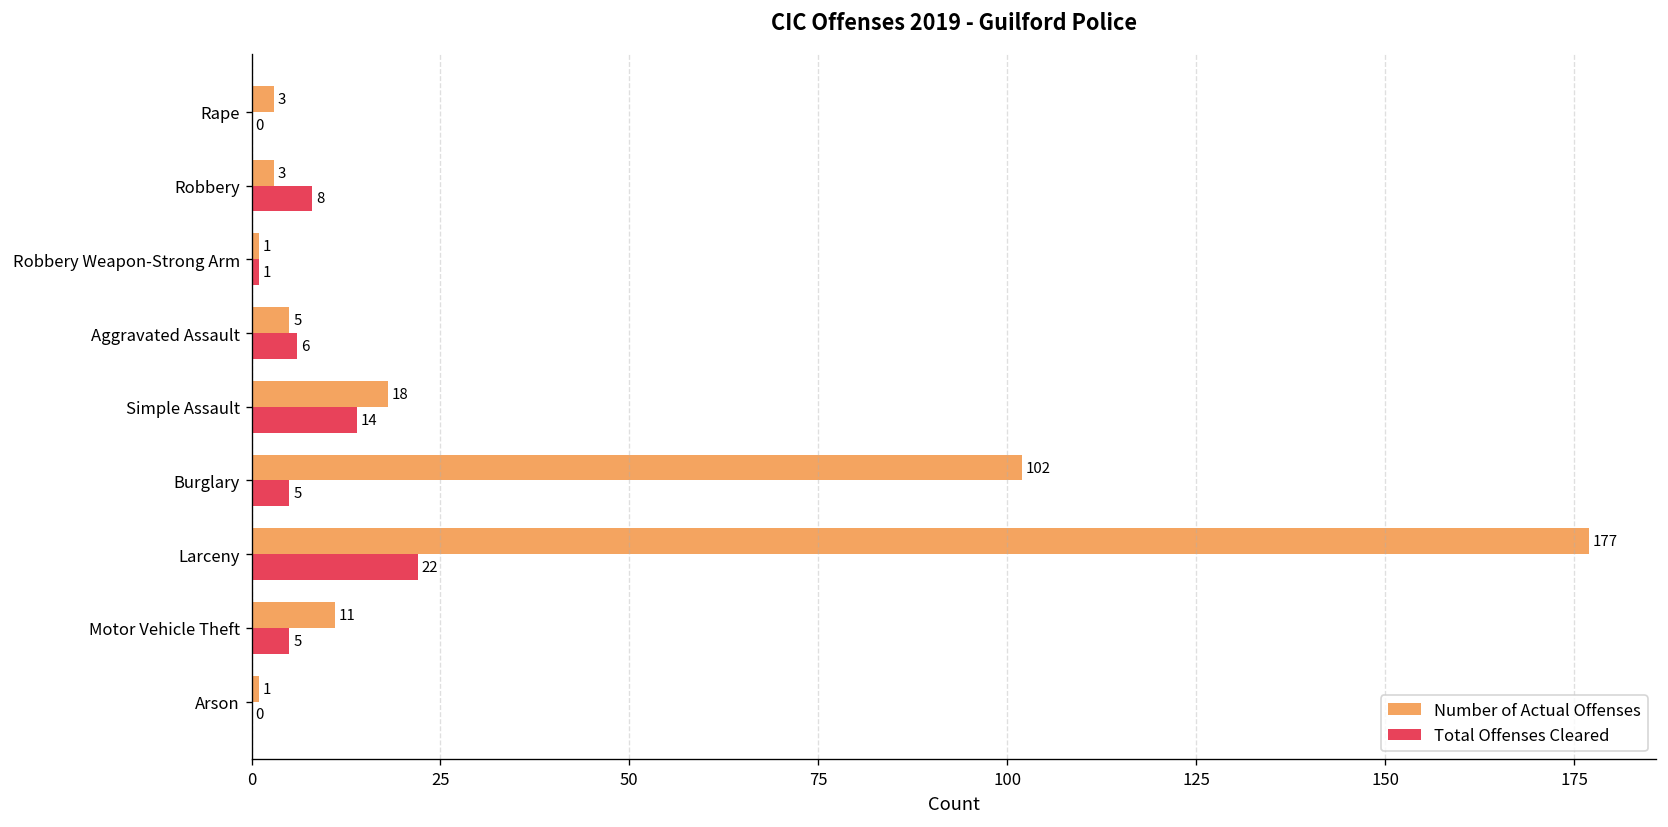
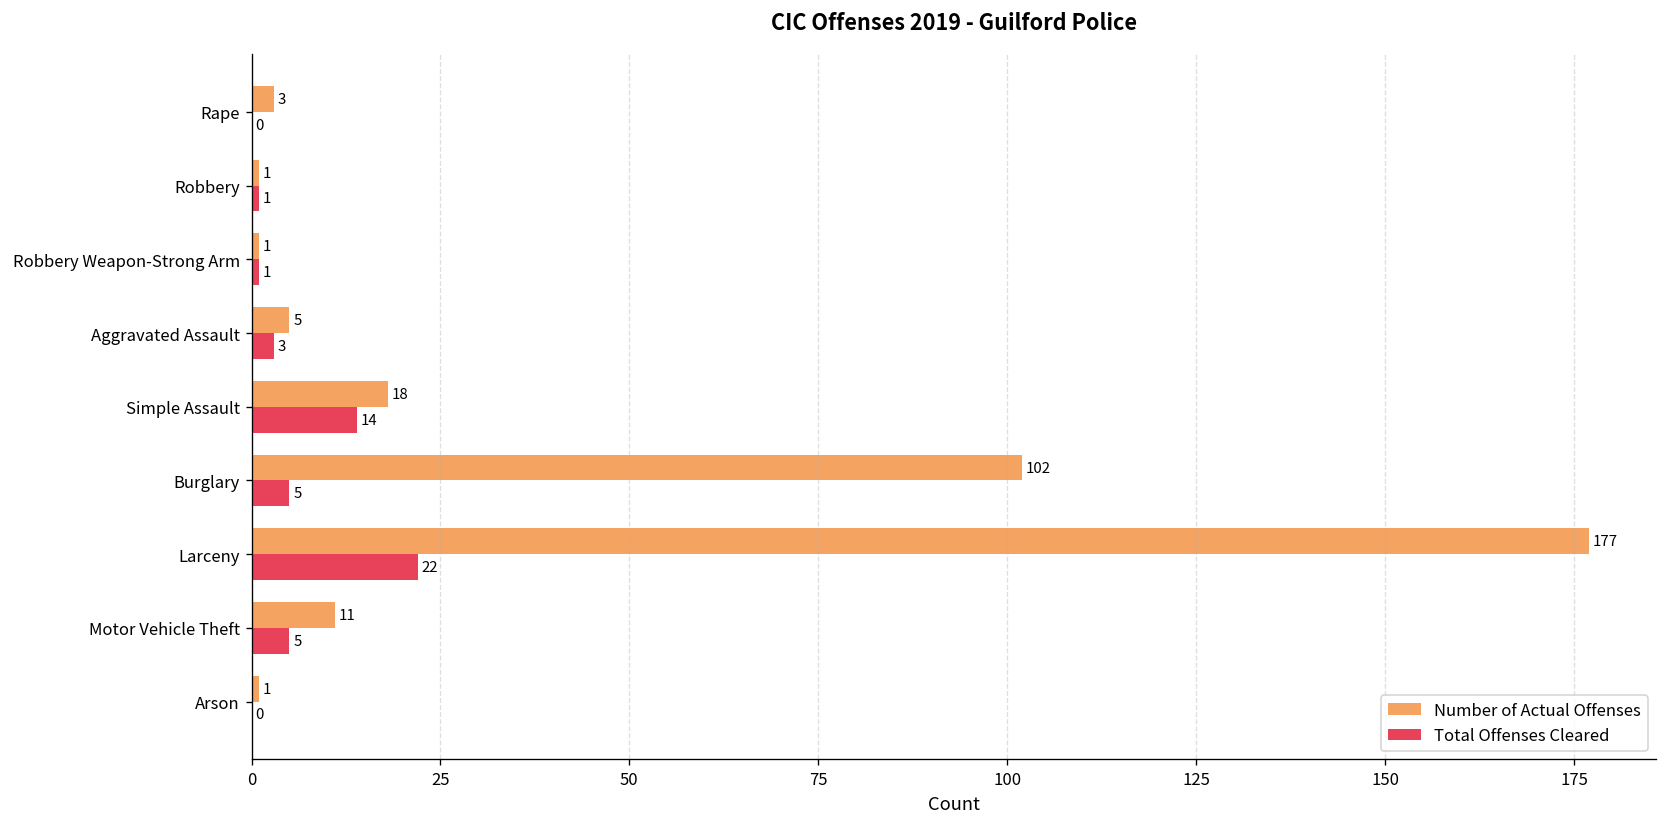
  {
    "Number of Actual Offenses": {
      "Rape": 3,
-     "Robbery": 3,
+     "Robbery": 1,
      "Robbery Weapon-Strong Arm": 1,
      "Aggravated Assault": 5,
      "Simple Assault": 18,
      "Burglary": 102,
      "Larceny": 177,
      "Motor Vehicle Theft": 11,
      "Arson": 1
    },
    "Total Offenses Cleared": {
      "Rape": 0,
-     "Robbery": 8,
+     "Robbery": 1,
      "Robbery Weapon-Strong Arm": 1,
-     "Aggravated Assault": 6,
+     "Aggravated Assault": 3,
      "Simple Assault": 14,
      "Burglary": 5,
      "Larceny": 22,
      "Motor Vehicle Theft": 5,
      "Arson": 0
    }
  }
